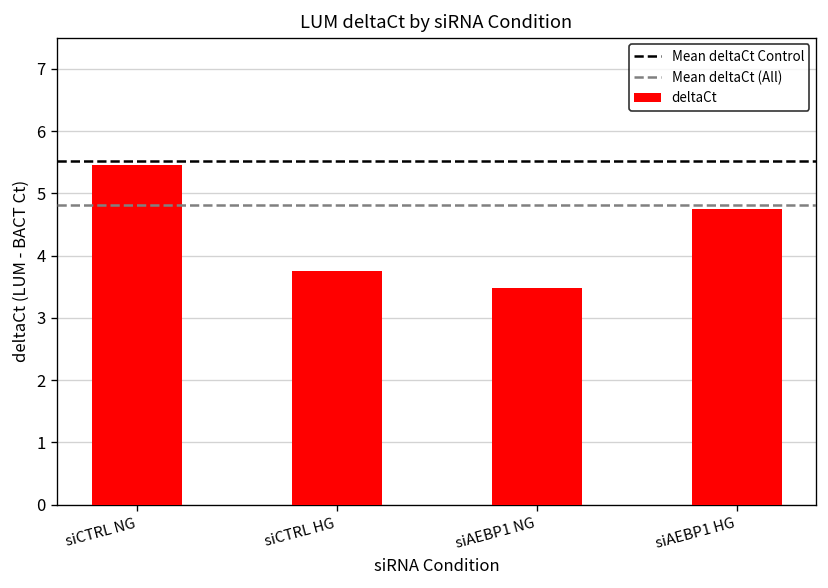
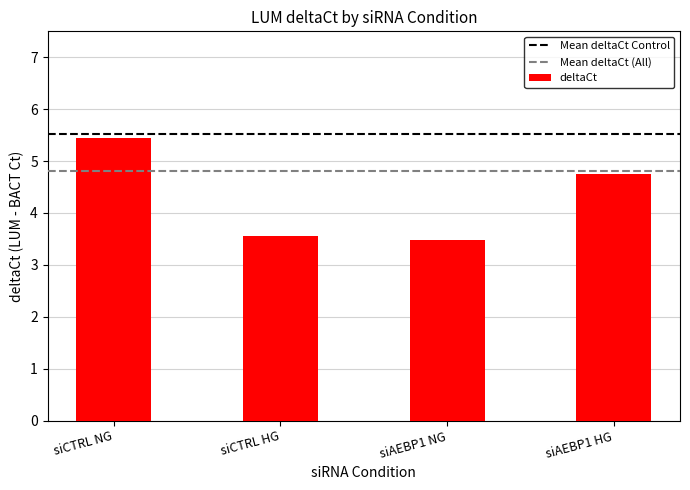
  {
    "siCTRL NG": 5.4,
-   "siCTRL HG": 3.7,
+   "siCTRL HG": 3.6,
    "siAEBP1 NG": 3.5,
    "siAEBP1 HG": 4.7
  }
